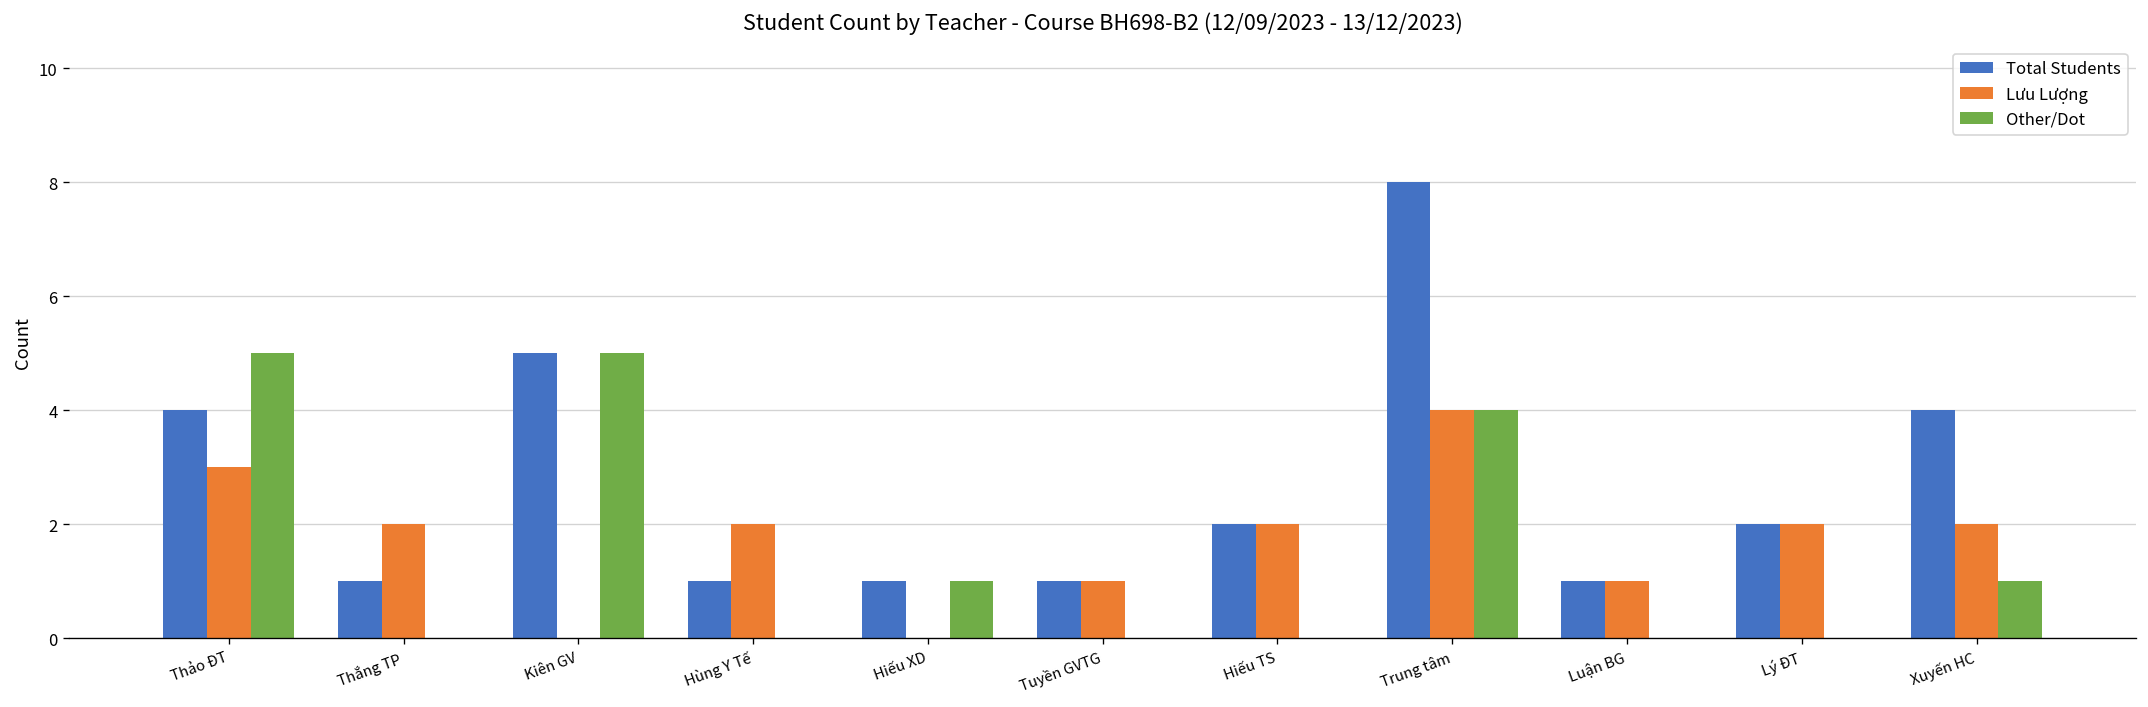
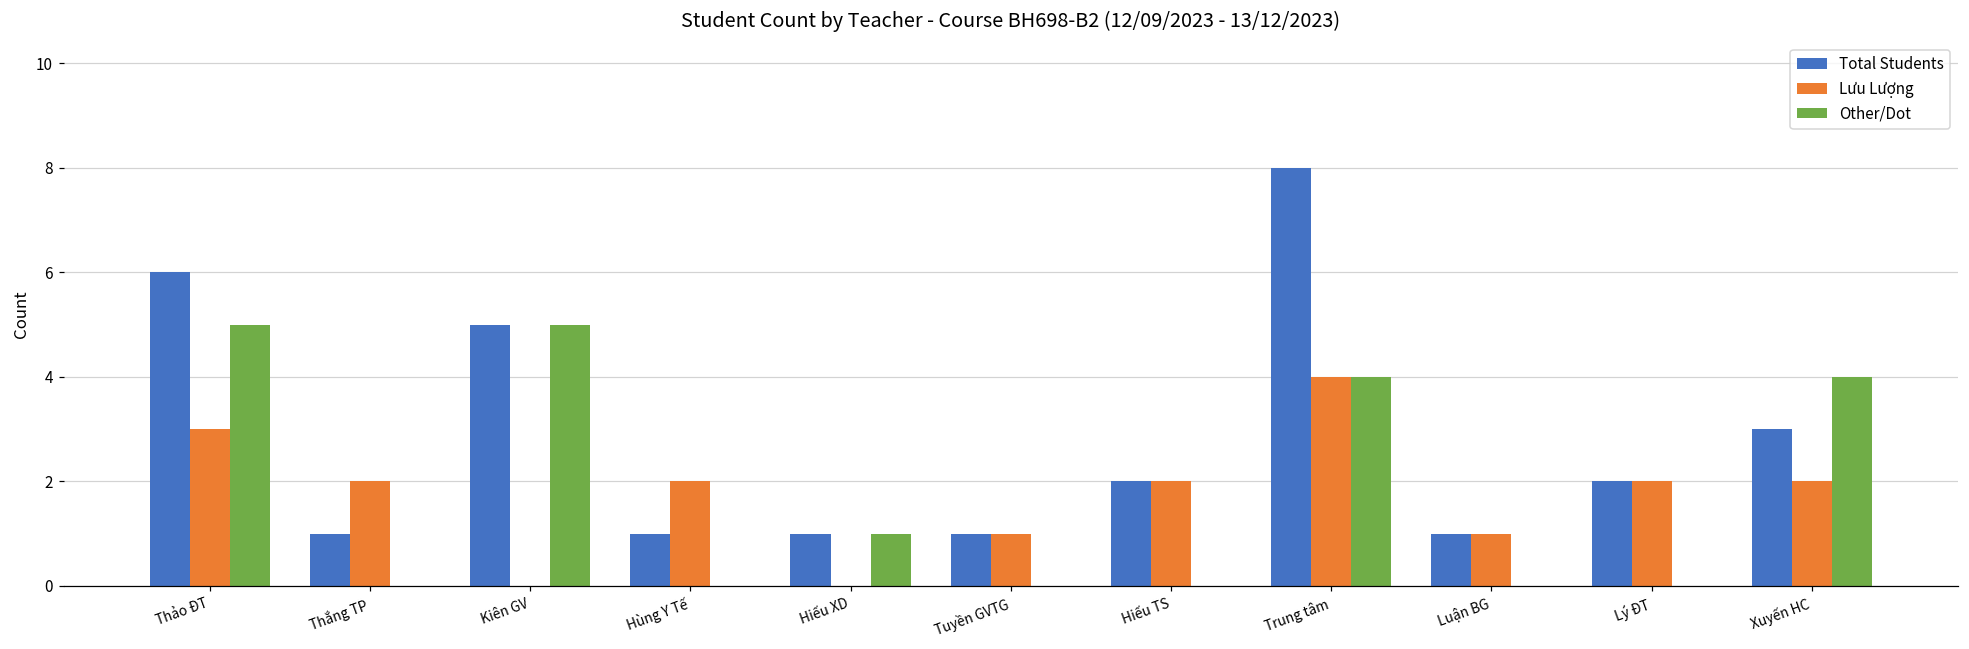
  {
    "Total Students": {
-     "Thảo ĐT": 4,
+     "Thảo ĐT": 6,
      "Thắng TP": 1,
      "Kiên GV": 5,
      "Hùng Y Tế": 1,
      "Hiếu XD": 1,
      "Tuyền GVTG": 1,
      "Hiếu TS": 2,
      "Trung tâm": 8,
      "Luận BG": 1,
      "Lý ĐT": 2,
-     "Xuyến HC": 4
+     "Xuyến HC": 3
    },
    "Lưu Lượng": {
      "Thảo ĐT": 3,
      "Thắng TP": 2,
      "Kiên GV": 0,
      "Hùng Y Tế": 2,
      "Hiếu XD": 0,
      "Tuyền GVTG": 1,
      "Hiếu TS": 2,
      "Trung tâm": 4,
      "Luận BG": 1,
      "Lý ĐT": 2,
      "Xuyến HC": 2
    },
    "Other/Dot": {
      "Thảo ĐT": 5,
      "Thắng TP": 0,
      "Kiên GV": 5,
      "Hùng Y Tế": 0,
      "Hiếu XD": 1,
      "Tuyền GVTG": 0,
      "Hiếu TS": 0,
      "Trung tâm": 4,
      "Luận BG": 0,
      "Lý ĐT": 0,
-     "Xuyến HC": 1
+     "Xuyến HC": 4
    }
  }
